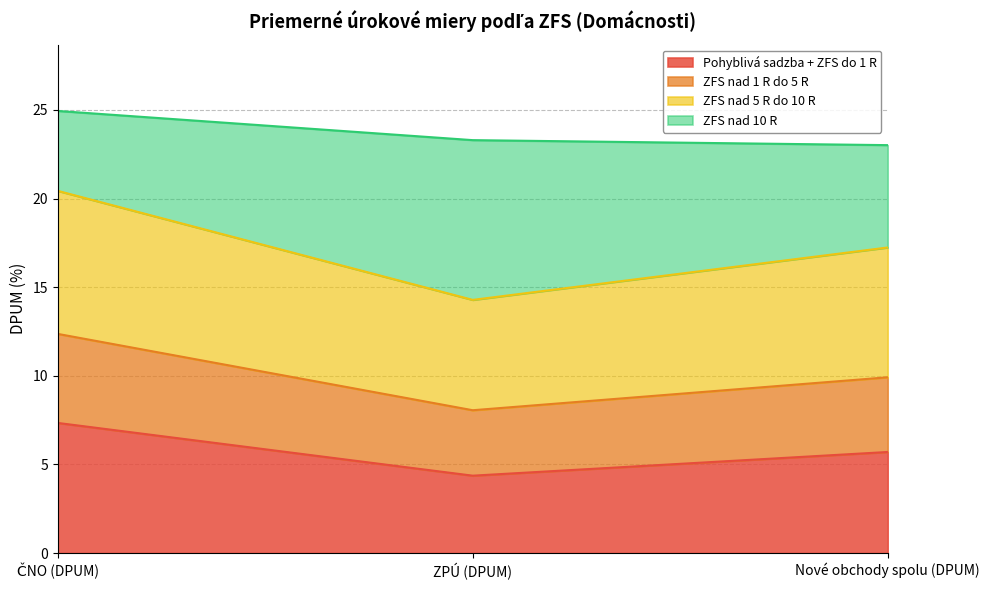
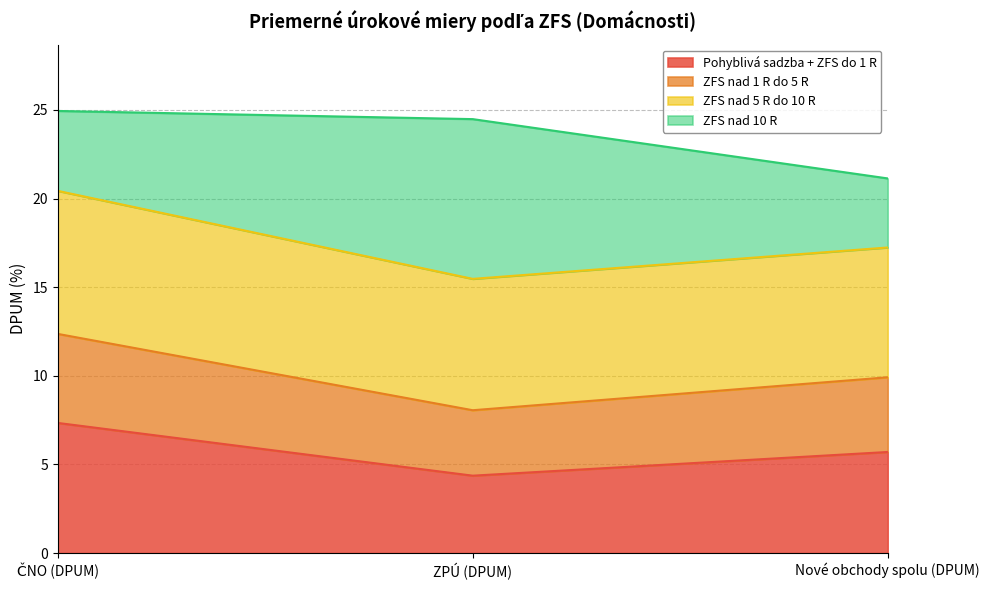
  {
    "ZFS nad 5 R do 10 R": {
      "ČNO (DPUM)": 8.1,
-     "ZPÚ (DPUM)": 6.2,
+     "ZPÚ (DPUM)": 7.4,
      "Nové obchody spolu (DPUM)": 7.3
    },
    "ZFS nad 10 R": {
      "ČNO (DPUM)": 4.5,
      "ZPÚ (DPUM)": 9.0,
-     "Nové obchody spolu (DPUM)": 5.8
+     "Nové obchody spolu (DPUM)": 3.9
    }
  }
